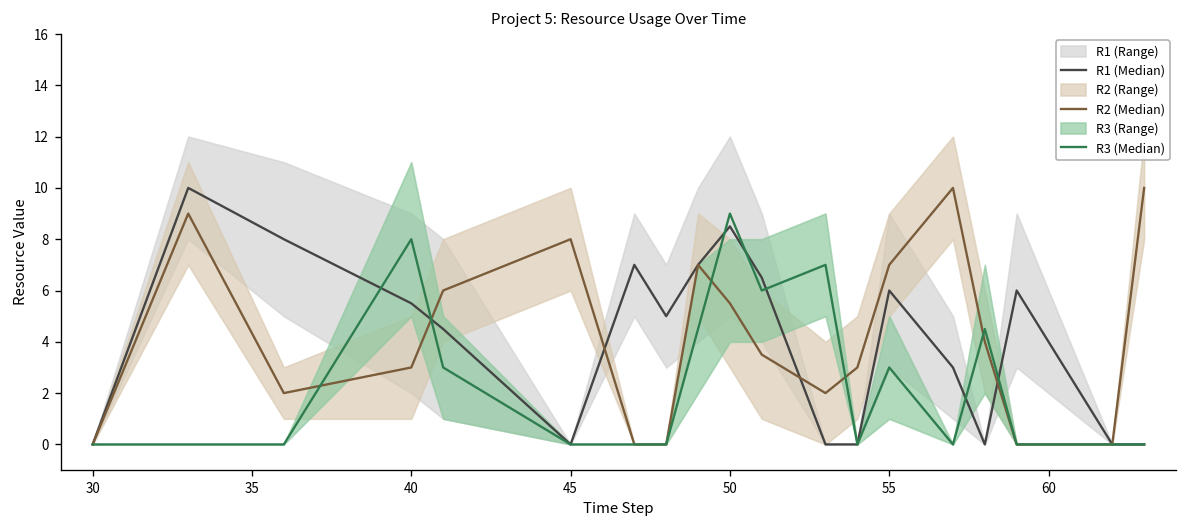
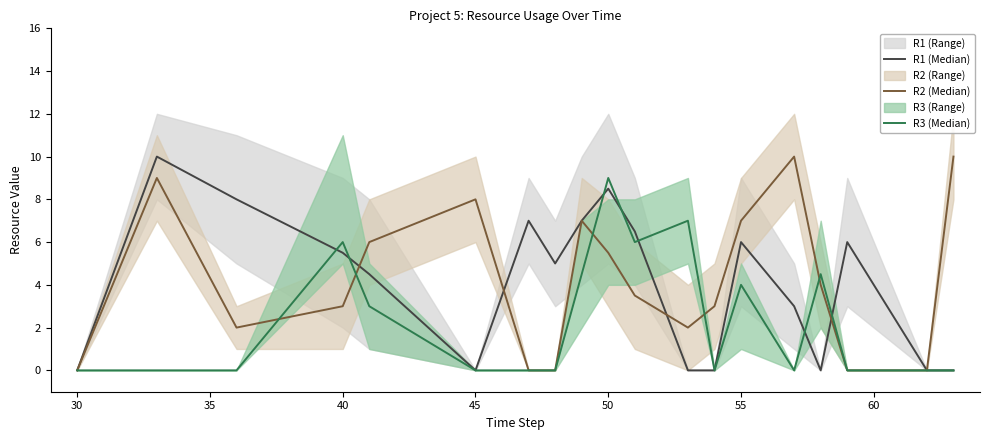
  {
    "R3 (Median)": {
-     "40": 8,
+     "40": 6,
      "50": 9,
-     "55": 3
+     "55": 4
    }
  }
